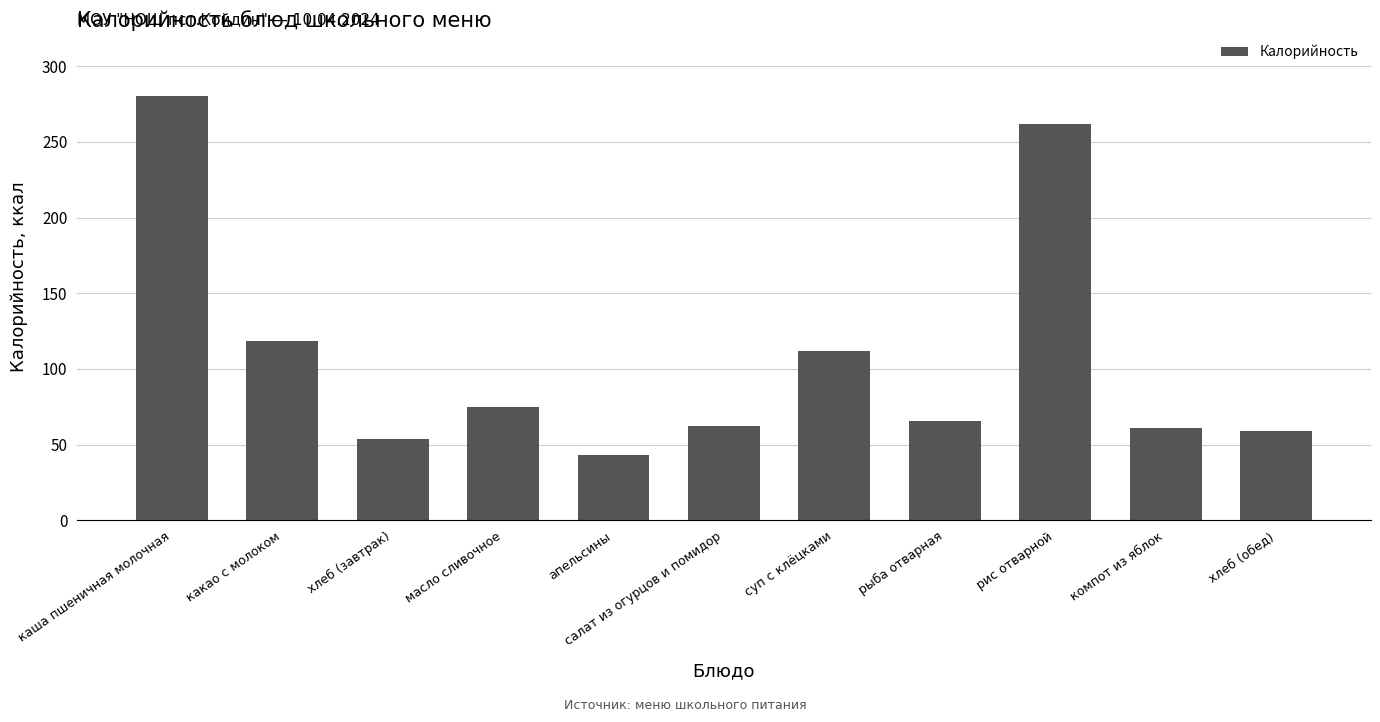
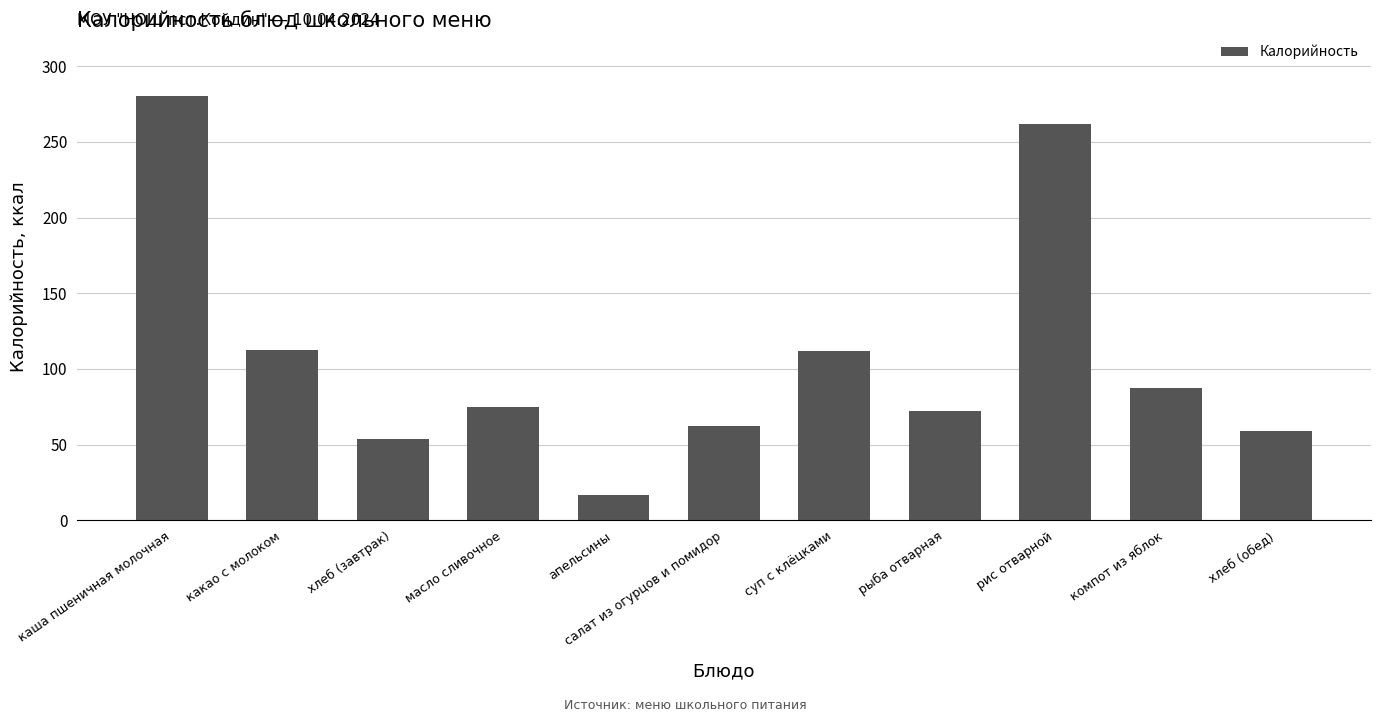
  {
    "каша пшеничная молочная": 280,
-   "какао с молоком": 118,
+   "какао с молоком": 113,
    "хлеб (завтрак)": 54,
    "масло сливочное": 75,
-   "апельсины": 43,
+   "апельсины": 17,
    "салат из огурцов и помидор": 62,
    "суп с клёцками": 112,
-   "рыба отварная": 66,
+   "рыба отварная": 72,
    "рис отварной": 262,
-   "компот из яблок": 61,
+   "компот из яблок": 87,
    "хлеб (обед)": 59
  }
